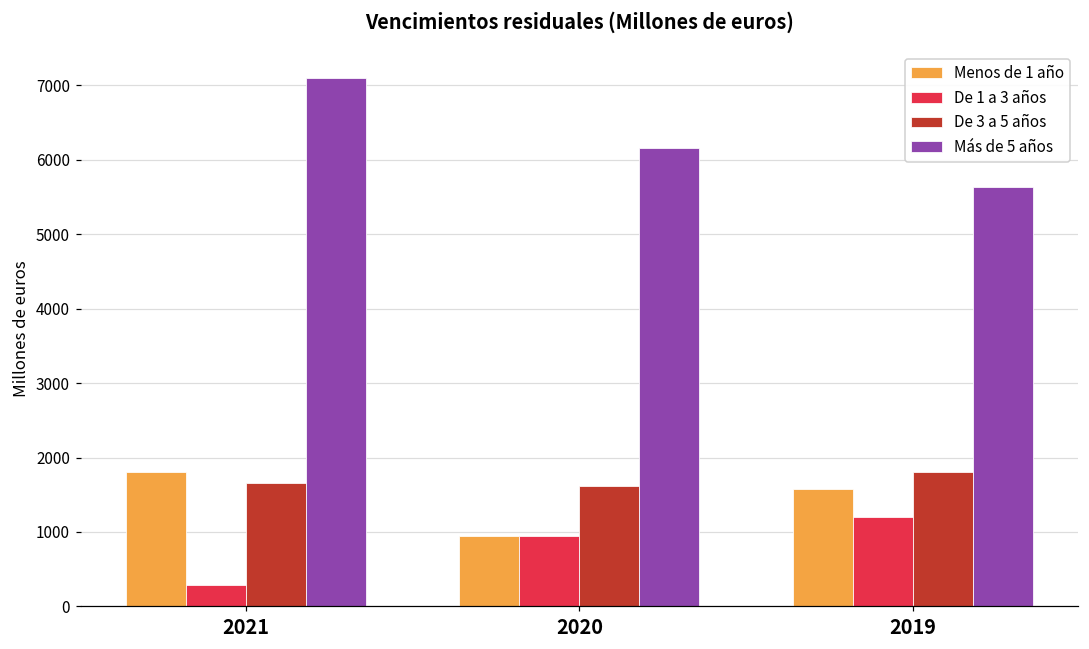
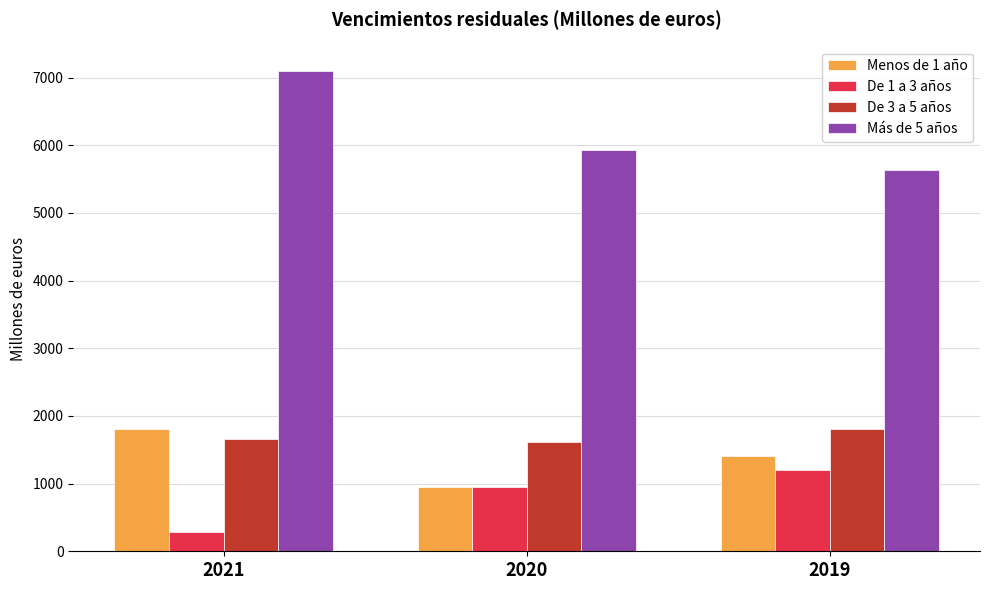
  {
    "Menos de 1 año": {
      "2021": 1800,
      "2020": 900,
-     "2019": 1600
+     "2019": 1400
    },
    "Más de 5 años": {
      "2021": 7100,
-     "2020": 6200,
+     "2020": 5900,
      "2019": 5600
    }
  }
